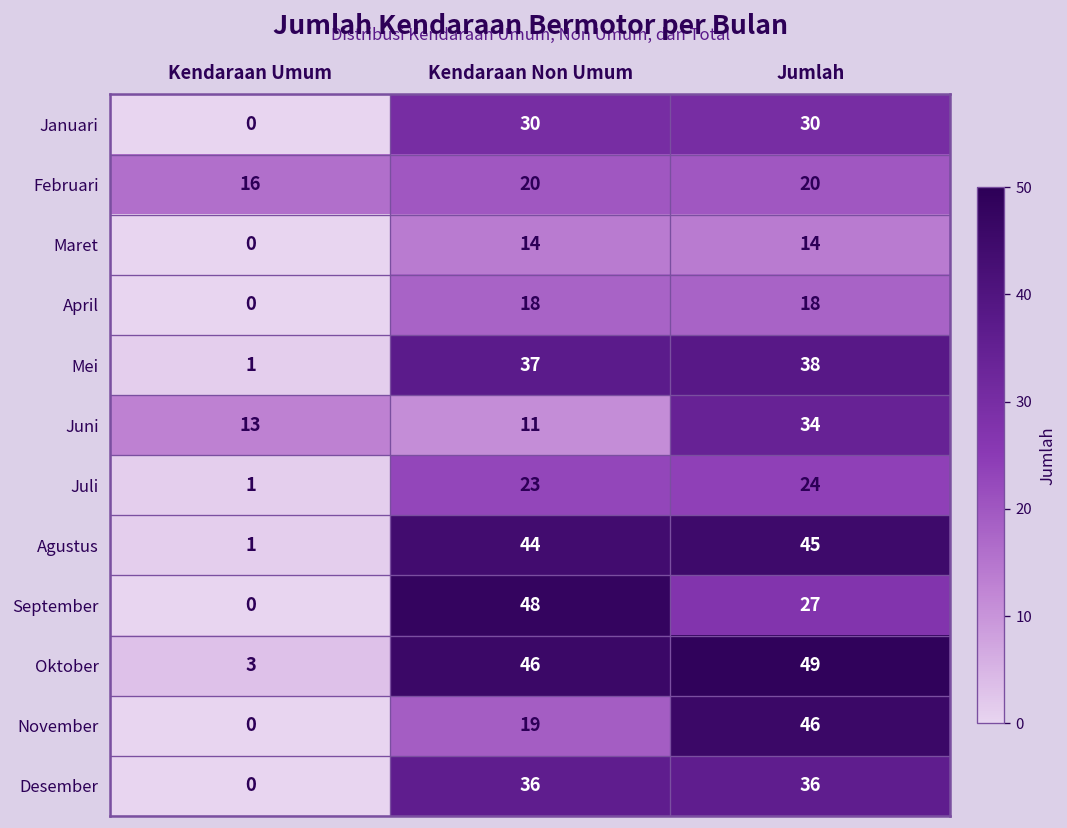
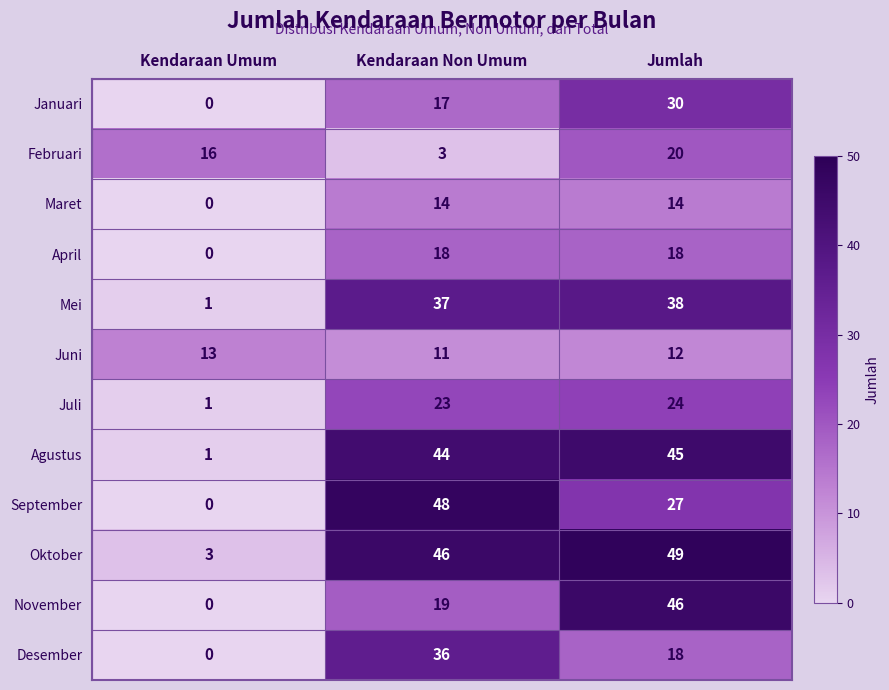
  {
    "Januari": {
      "Kendaraan Umum": 0,
-     "Kendaraan Non Umum": 30,
+     "Kendaraan Non Umum": 17,
      "Jumlah": 30
    },
    "Februari": {
      "Kendaraan Umum": 16,
-     "Kendaraan Non Umum": 20,
+     "Kendaraan Non Umum": 3,
      "Jumlah": 20
    },
    "Maret": {
      "Kendaraan Umum": 0,
      "Kendaraan Non Umum": 14,
      "Jumlah": 14
    },
    "April": {
      "Kendaraan Umum": 0,
      "Kendaraan Non Umum": 18,
      "Jumlah": 18
    },
    "Mei": {
      "Kendaraan Umum": 1,
      "Kendaraan Non Umum": 37,
      "Jumlah": 38
    },
    "Juni": {
      "Kendaraan Umum": 13,
      "Kendaraan Non Umum": 11,
-     "Jumlah": 34
+     "Jumlah": 12
    },
    "Juli": {
      "Kendaraan Umum": 1,
      "Kendaraan Non Umum": 23,
      "Jumlah": 24
    },
    "Agustus": {
      "Kendaraan Umum": 1,
      "Kendaraan Non Umum": 44,
      "Jumlah": 45
    },
    "September": {
      "Kendaraan Umum": 0,
      "Kendaraan Non Umum": 48,
      "Jumlah": 27
    },
    "Oktober": {
      "Kendaraan Umum": 3,
      "Kendaraan Non Umum": 46,
      "Jumlah": 49
    },
    "November": {
      "Kendaraan Umum": 0,
      "Kendaraan Non Umum": 19,
      "Jumlah": 46
    },
    "Desember": {
      "Kendaraan Umum": 0,
      "Kendaraan Non Umum": 36,
-     "Jumlah": 36
+     "Jumlah": 18
    }
  }
